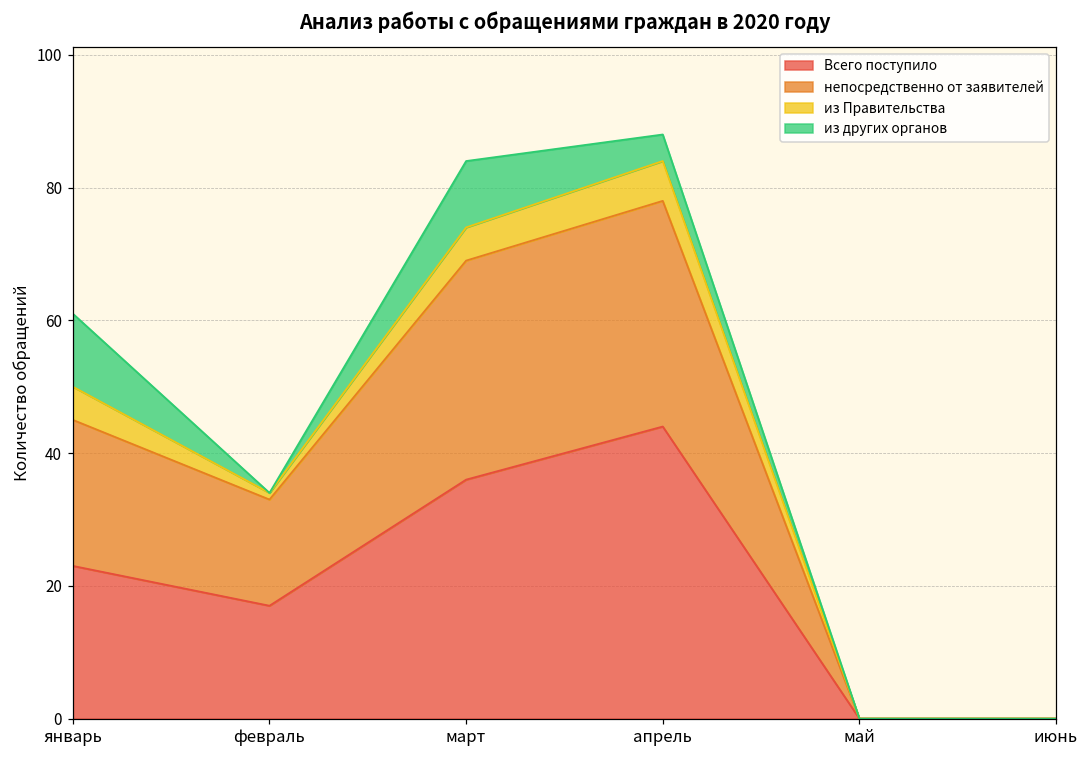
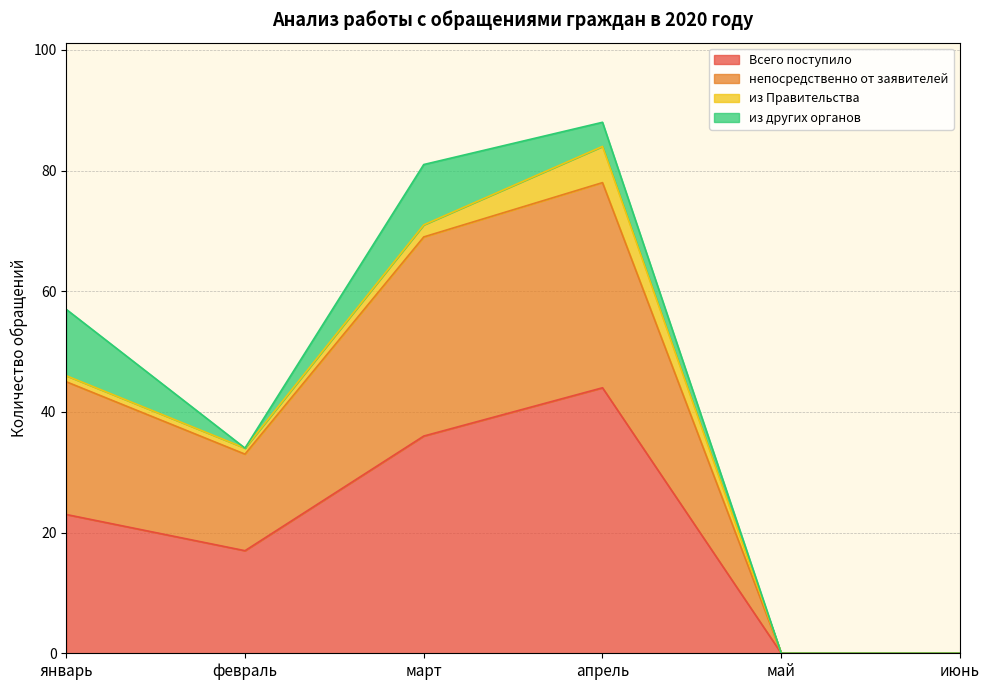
  {
    "из Правительства": {
-     "январь": 5,
-     "март": 5,
+     "январь": 1,
+     "март": 2,
      "апрель": 6
    },
    "из других органов": {
      "январь": 11,
      "март": 10,
      "апрель": 4
    }
  }
